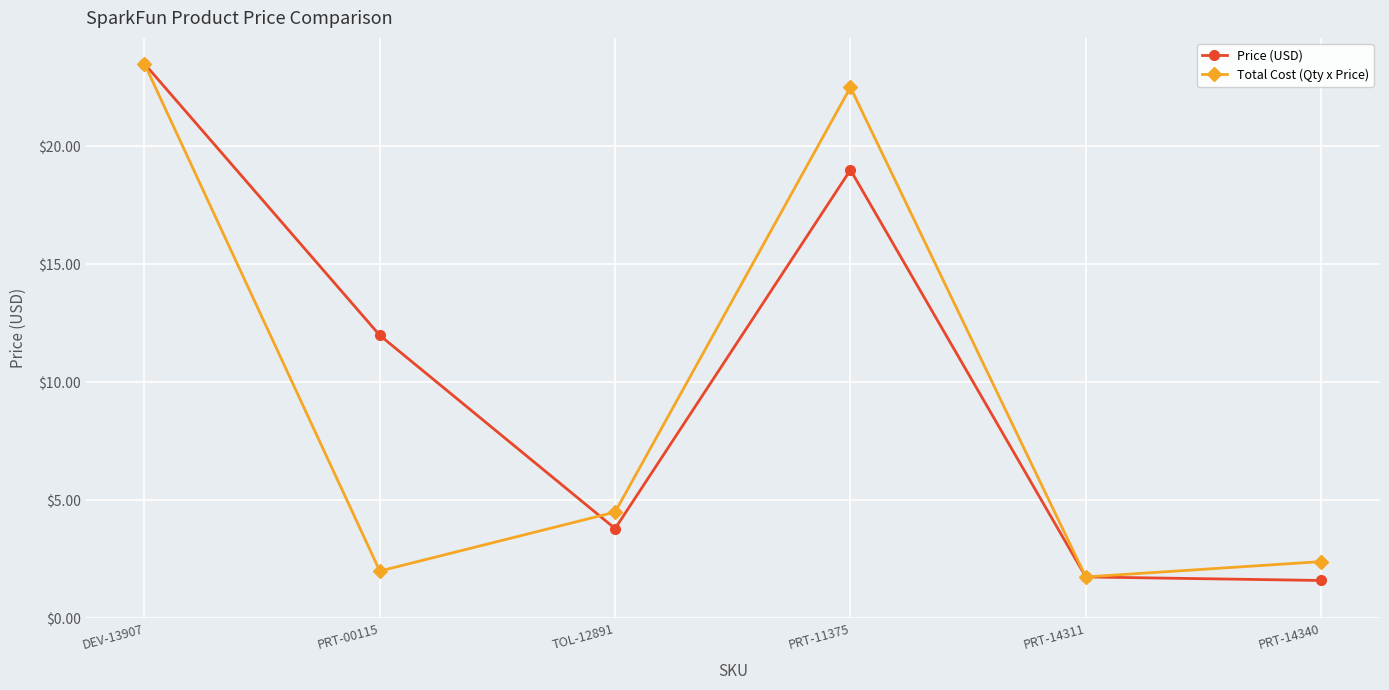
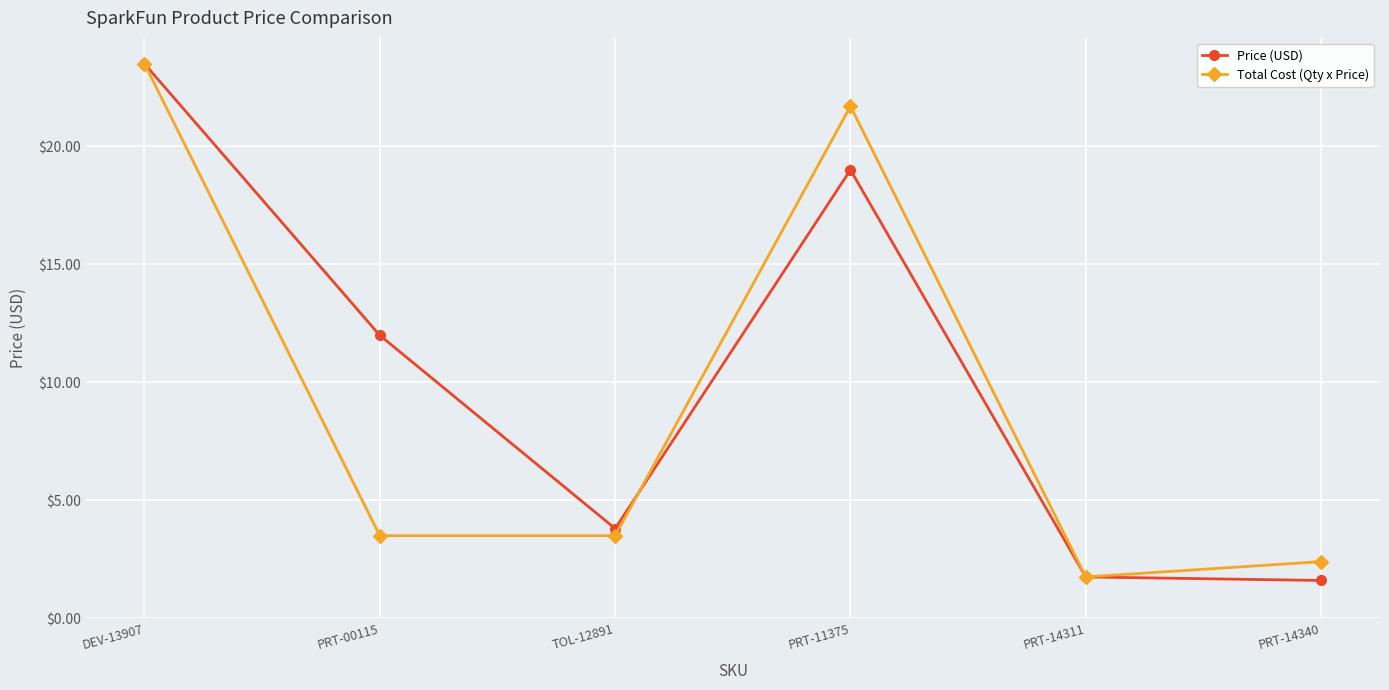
  {
    "Price (USD)": {
      "PRT-00115": "$12.0",
      "TOL-12891": "$3.8",
      "PRT-11375": "$19.0",
      "PRT-14340": "$1.6"
    },
    "Total Cost (Qty x Price)": {
-     "PRT-00115": "$2.0",
-     "TOL-12891": "$4.5",
-     "PRT-11375": "$22.5",
+     "PRT-00115": "$3.5",
+     "TOL-12891": "$3.5",
+     "PRT-11375": "$21.7",
      "PRT-14340": "$2.4"
    }
  }
